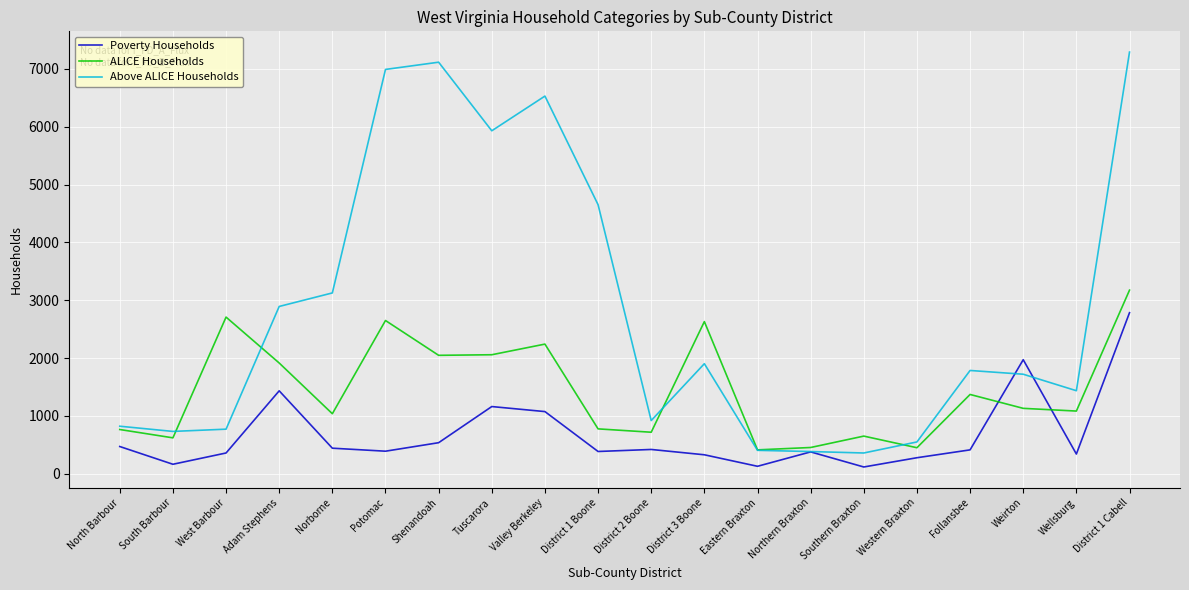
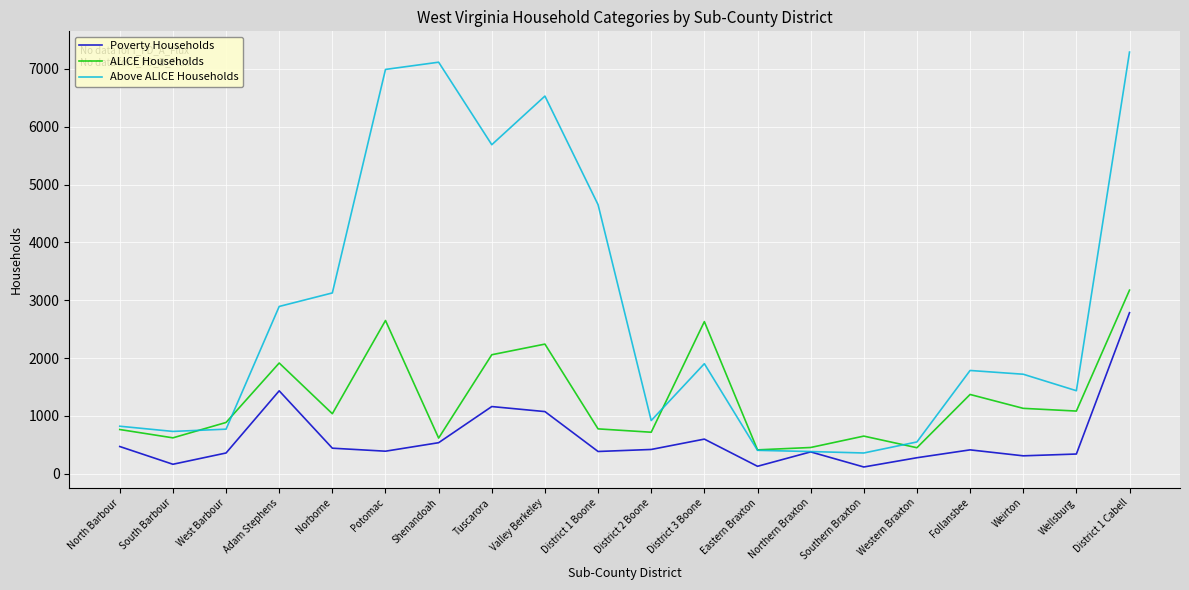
  {
    "Poverty Households": {
      "North Barbour": 500,
      "South Barbour": 200,
      "West Barbour": 400,
      "Adam Stephens": 1400,
      "Norborne": 400,
      "Potomac": 400,
      "Shenandoah": 500,
      "Tuscarora": 1200,
      "Valley Berkeley": 1100,
      "District 1 Boone": 400,
      "District 2 Boone": 400,
-     "District 3 Boone": 300,
+     "District 3 Boone": 600,
      "Eastern Braxton": 100,
      "Southern Braxton": 100,
      "Western Braxton": 300,
      "Follansbee": 400,
-     "Weirton": 2000,
+     "Weirton": 300,
      "Wellsburg": 300,
      "District 1 Cabell": 2800
    },
    "ALICE Households": {
      "North Barbour": 800,
      "South Barbour": 600,
-     "West Barbour": 2700,
+     "West Barbour": 900,
      "Adam Stephens": 1900,
      "Norborne": 1000,
      "Potomac": 2700,
-     "Shenandoah": 2000,
+     "Shenandoah": 600,
      "Tuscarora": 2100,
      "Valley Berkeley": 2200,
      "District 1 Boone": 800,
      "District 2 Boone": 700,
      "District 3 Boone": 2600,
      "Northern Braxton": 500,
      "Southern Braxton": 700,
      "Western Braxton": 500,
      "Follansbee": 1400,
      "Weirton": 1100,
      "Wellsburg": 1100,
      "District 1 Cabell": 3200
    },
    "Above ALICE Households": {
      "North Barbour": 800,
      "South Barbour": 700,
      "West Barbour": 800,
      "Adam Stephens": 2900,
      "Norborne": 3100,
      "Potomac": 7000,
      "Shenandoah": 7100,
-     "Tuscarora": 5900,
+     "Tuscarora": 5700,
      "Valley Berkeley": 6500,
      "District 1 Boone": 4700,
      "District 2 Boone": 900,
      "District 3 Boone": 1900,
      "Southern Braxton": 400,
      "Western Braxton": 600,
      "Follansbee": 1800,
      "Weirton": 1700,
      "Wellsburg": 1400,
      "District 1 Cabell": 7300
    }
  }
